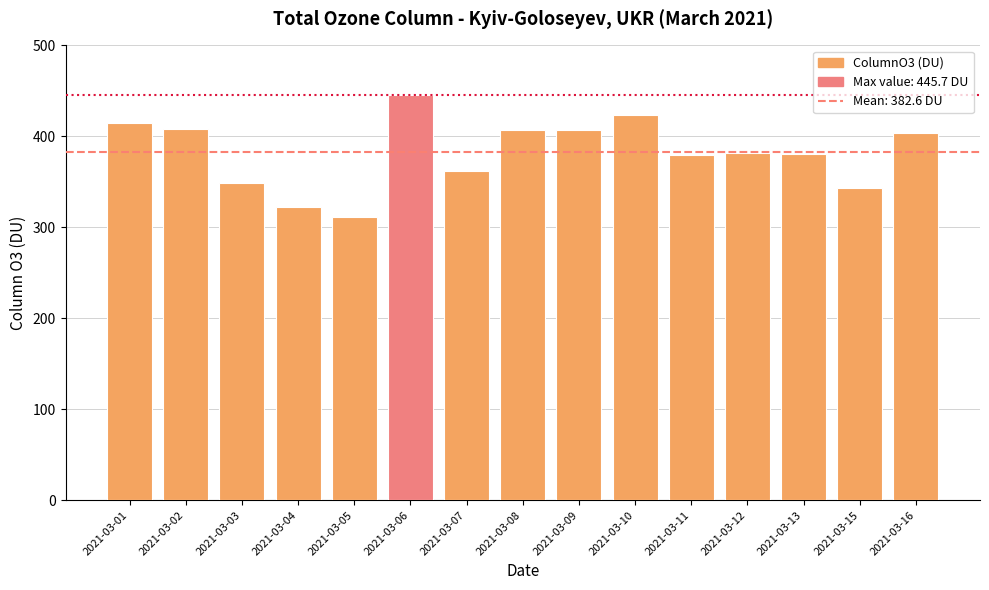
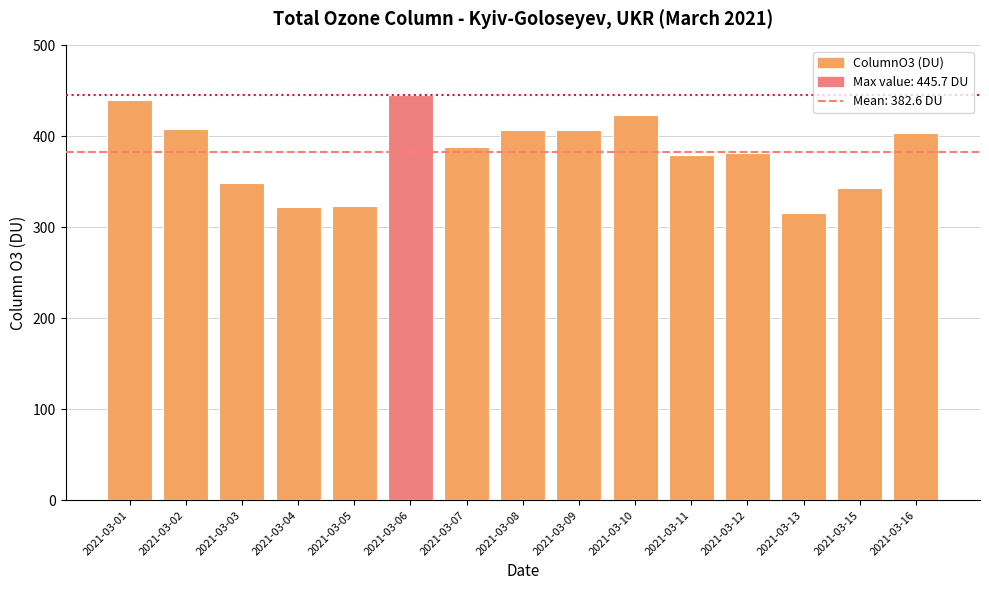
  {
-   "2021-03-01": 410,
+   "2021-03-01": 440,
    "2021-03-02": 410,
    "2021-03-03": 350,
    "2021-03-04": 320,
-   "2021-03-05": 310,
+   "2021-03-05": 320,
    "2021-03-06": 450,
-   "2021-03-07": 360,
+   "2021-03-07": 390,
    "2021-03-08": 410,
    "2021-03-09": 410,
    "2021-03-10": 420,
    "2021-03-11": 380,
    "2021-03-12": 380,
-   "2021-03-13": 380,
+   "2021-03-13": 320,
    "2021-03-15": 340,
    "2021-03-16": 400
  }
